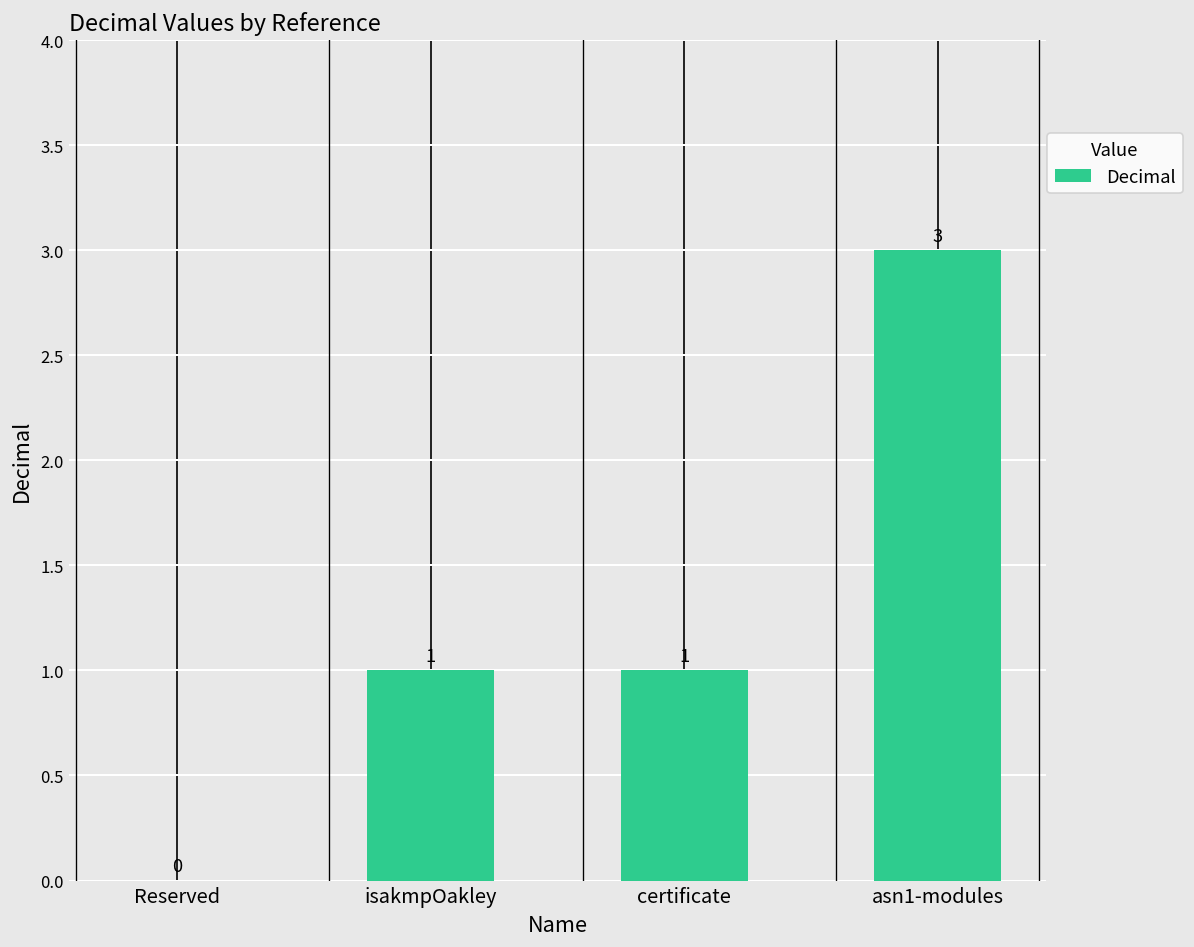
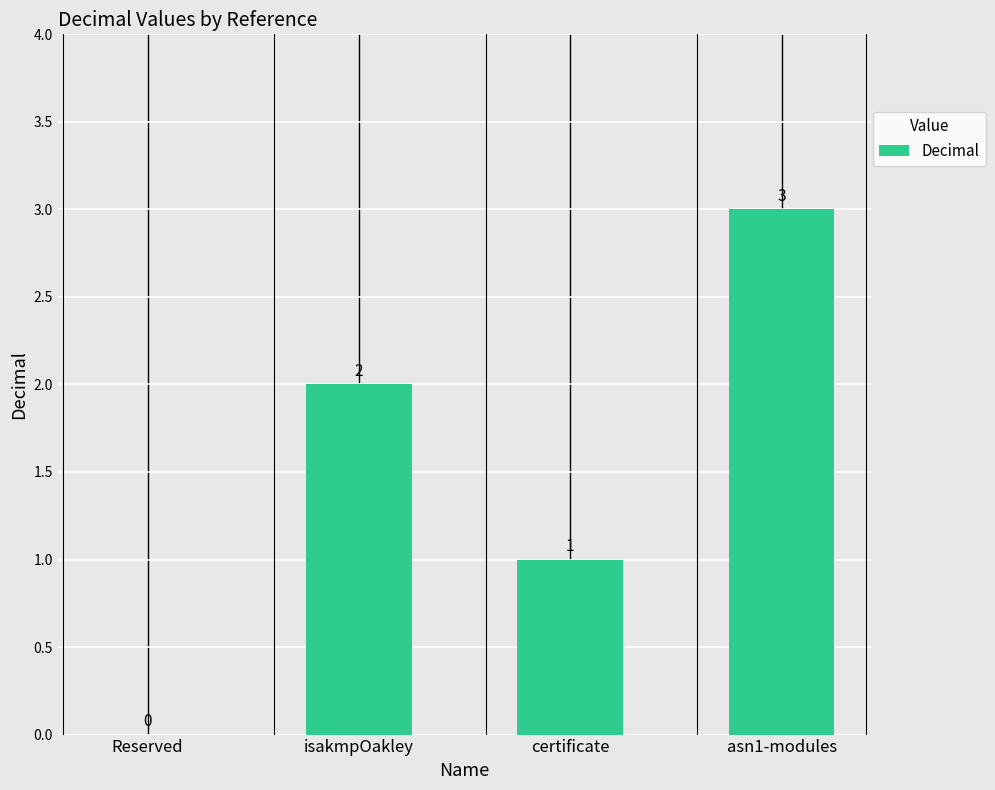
  {
    "Reserved": 0,
-   "isakmpOakley": 1,
+   "isakmpOakley": 2,
    "certificate": 1,
    "asn1-modules": 3
  }
